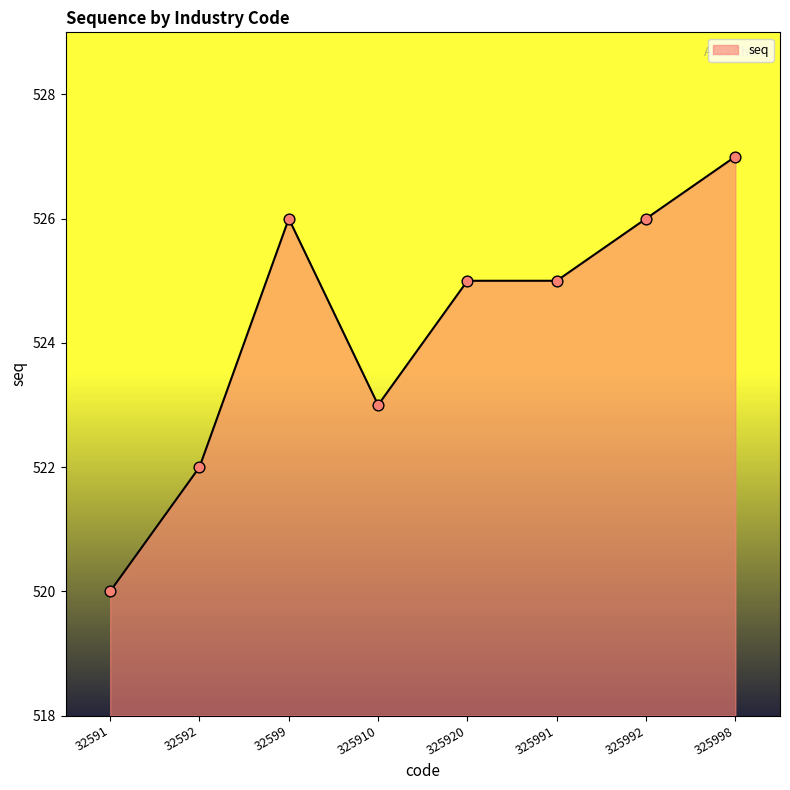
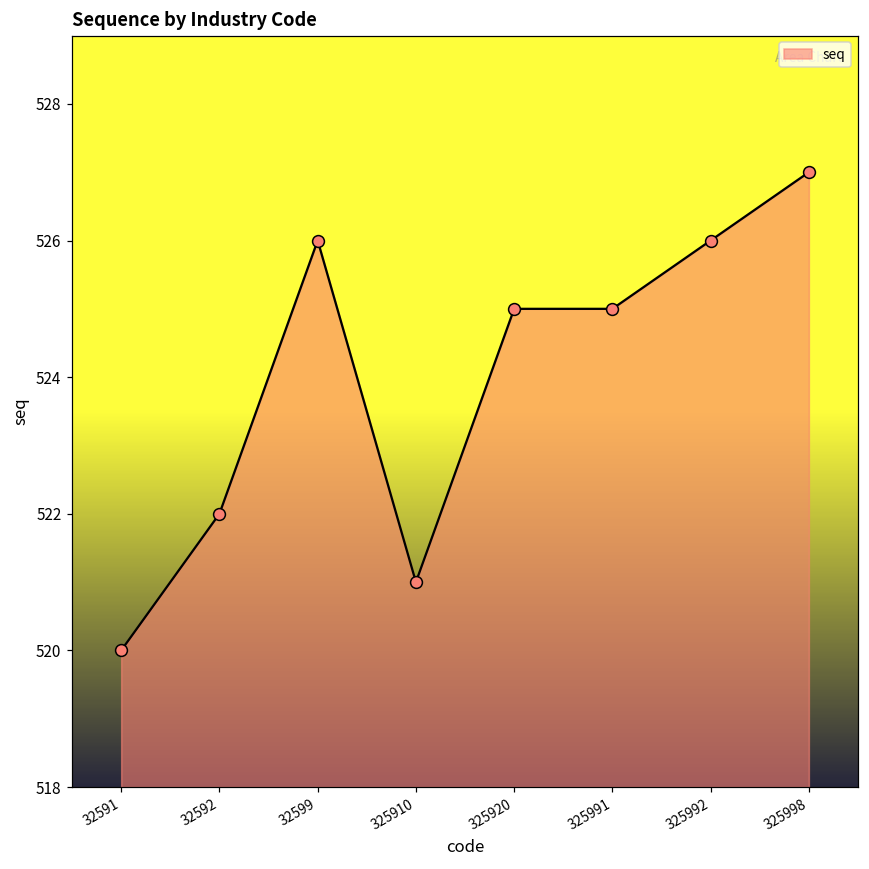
  {
    "32591": 520,
    "32592": 522,
    "32599": 526,
-   "325910": 523,
+   "325910": 521,
    "325920": 525,
    "325991": 525,
    "325992": 526,
    "325998": 527
  }
